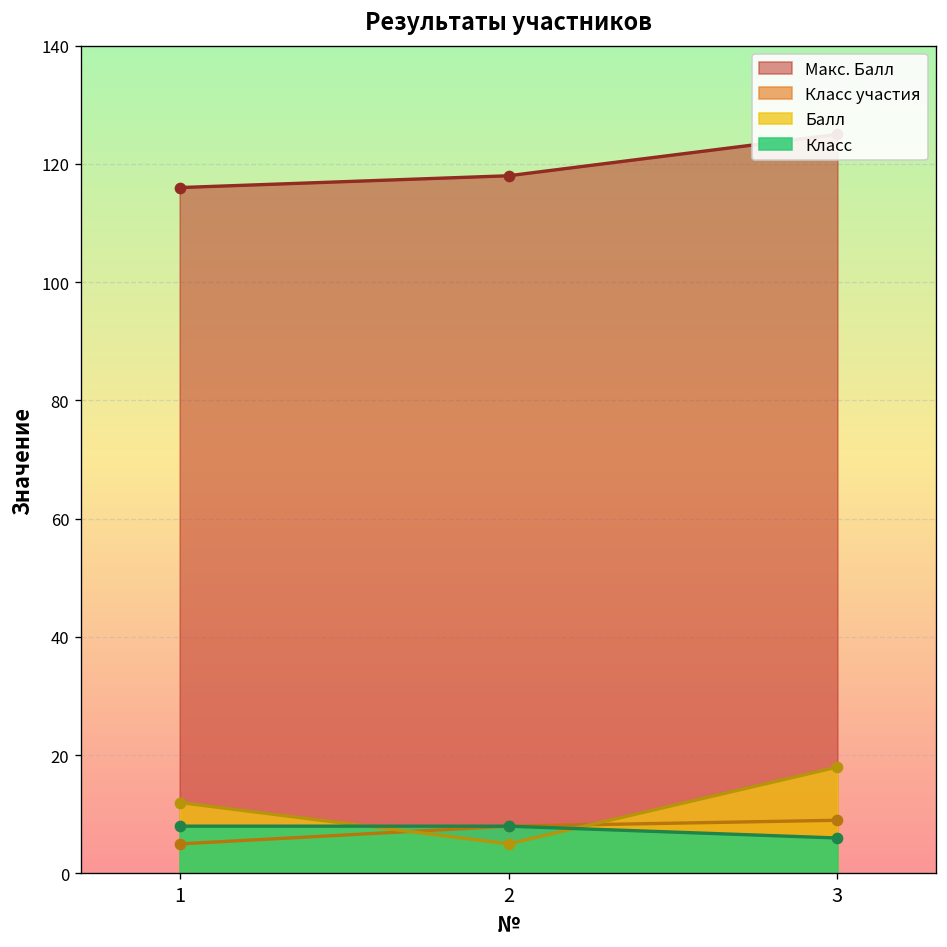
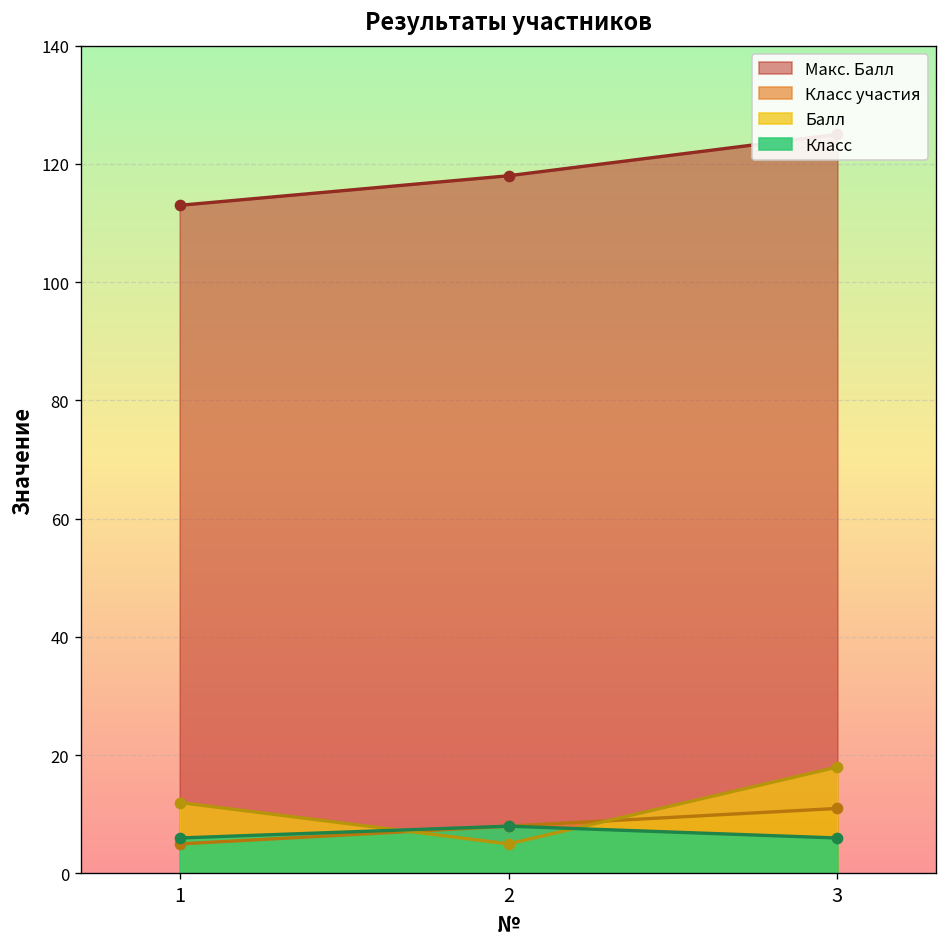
  {
    "Макс. Балл": {
-     "1": 116,
+     "1": 113,
      "2": 118
    },
    "Класс участия": {
      "1": 5,
-     "3": 9
+     "3": 11
    },
    "Балл": {
      "1": 12,
      "2": 5,
      "3": 18
    },
    "Класс": {
-     "1": 8,
+     "1": 6,
      "3": 6
    }
  }
